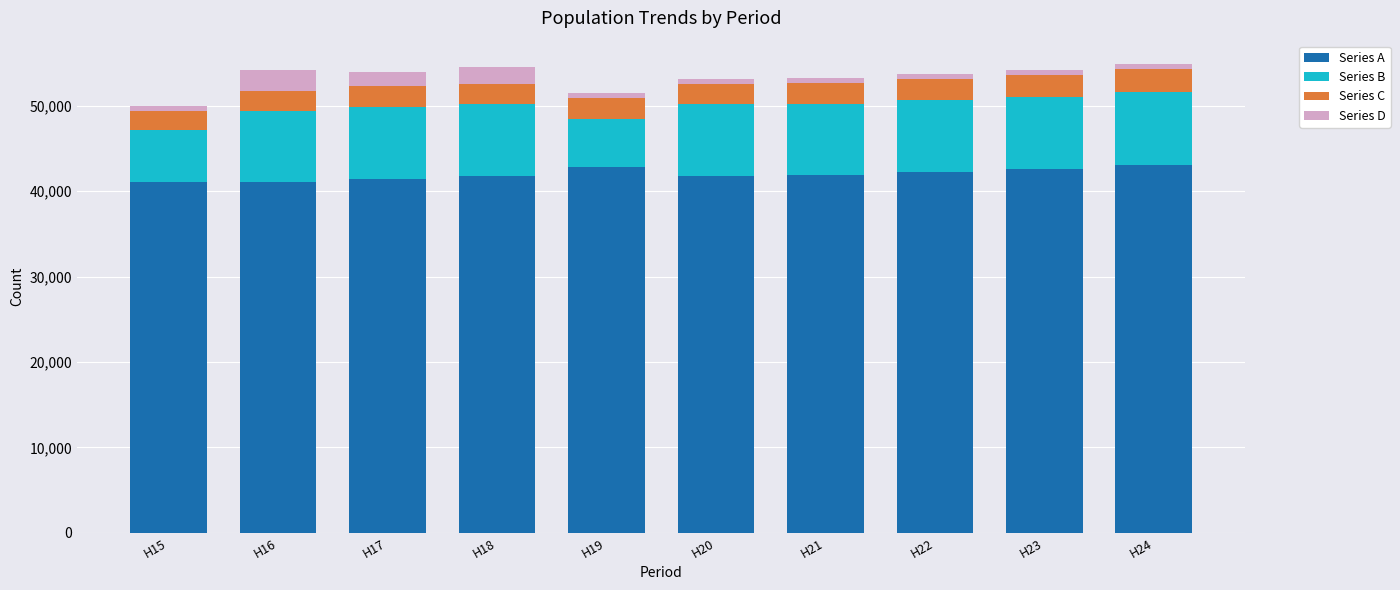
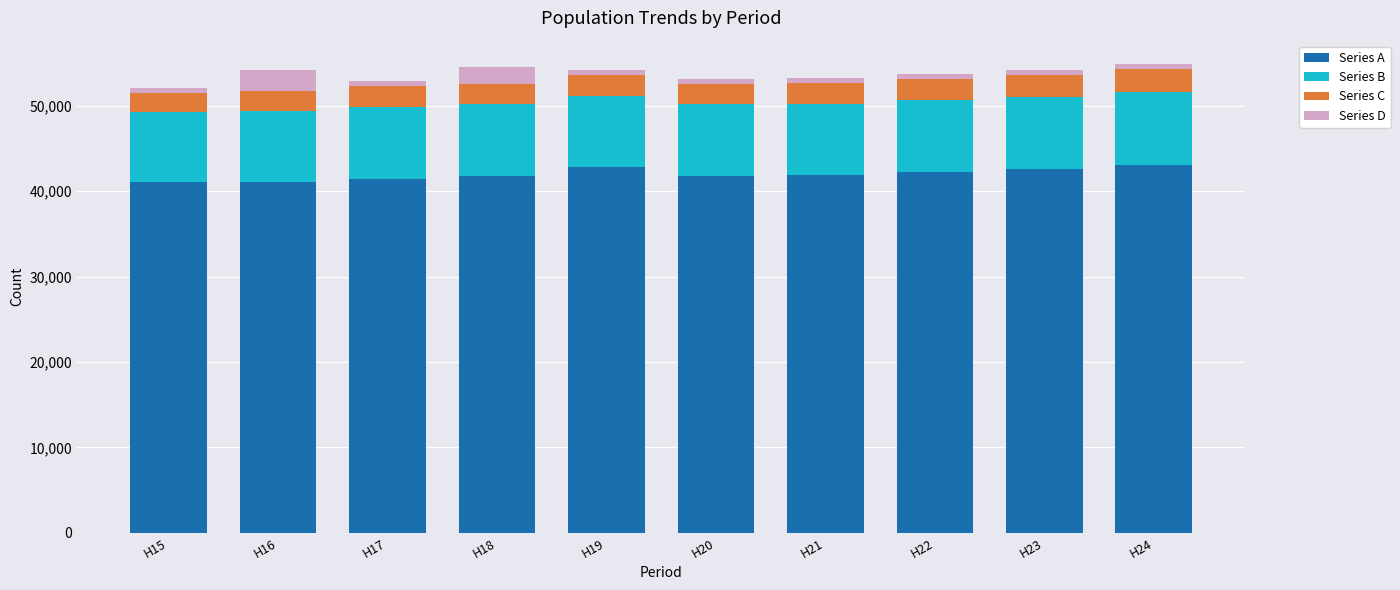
  {
    "Series A": {
      "H15": "41,000",
      "H16": "41,000",
      "H17": "41,000",
      "H18": "42,000",
      "H19": "43,000",
      "H20": "42,000",
      "H21": "42,000",
      "H22": "42,000",
      "H23": "43,000",
      "H24": "43,000"
    },
    "Series B": {
-     "H15": "6,000",
+     "H15": "8,000",
      "H16": "8,000",
      "H17": "8,000",
      "H18": "8,000",
-     "H19": "6,000",
+     "H19": "8,000",
      "H20": "8,000",
      "H21": "8,000",
      "H22": "8,000",
      "H23": "8,000",
      "H24": "9,000"
    },
    "Series C": {
      "H15": "2,000",
      "H16": "2,000",
      "H17": "2,000",
      "H18": "2,000",
      "H19": "2,000",
      "H20": "2,000",
      "H21": "2,000",
      "H22": "2,000",
      "H23": "3,000",
      "H24": "3,000"
    },
    "Series D": {
      "H15": "1,000",
      "H16": "3,000",
-     "H17": "2,000",
+     "H17": "1,000",
      "H18": "2,000",
      "H19": "1,000",
      "H20": "1,000",
      "H21": "1,000",
      "H22": "1,000",
      "H23": "1,000",
      "H24": "1,000"
    }
  }
